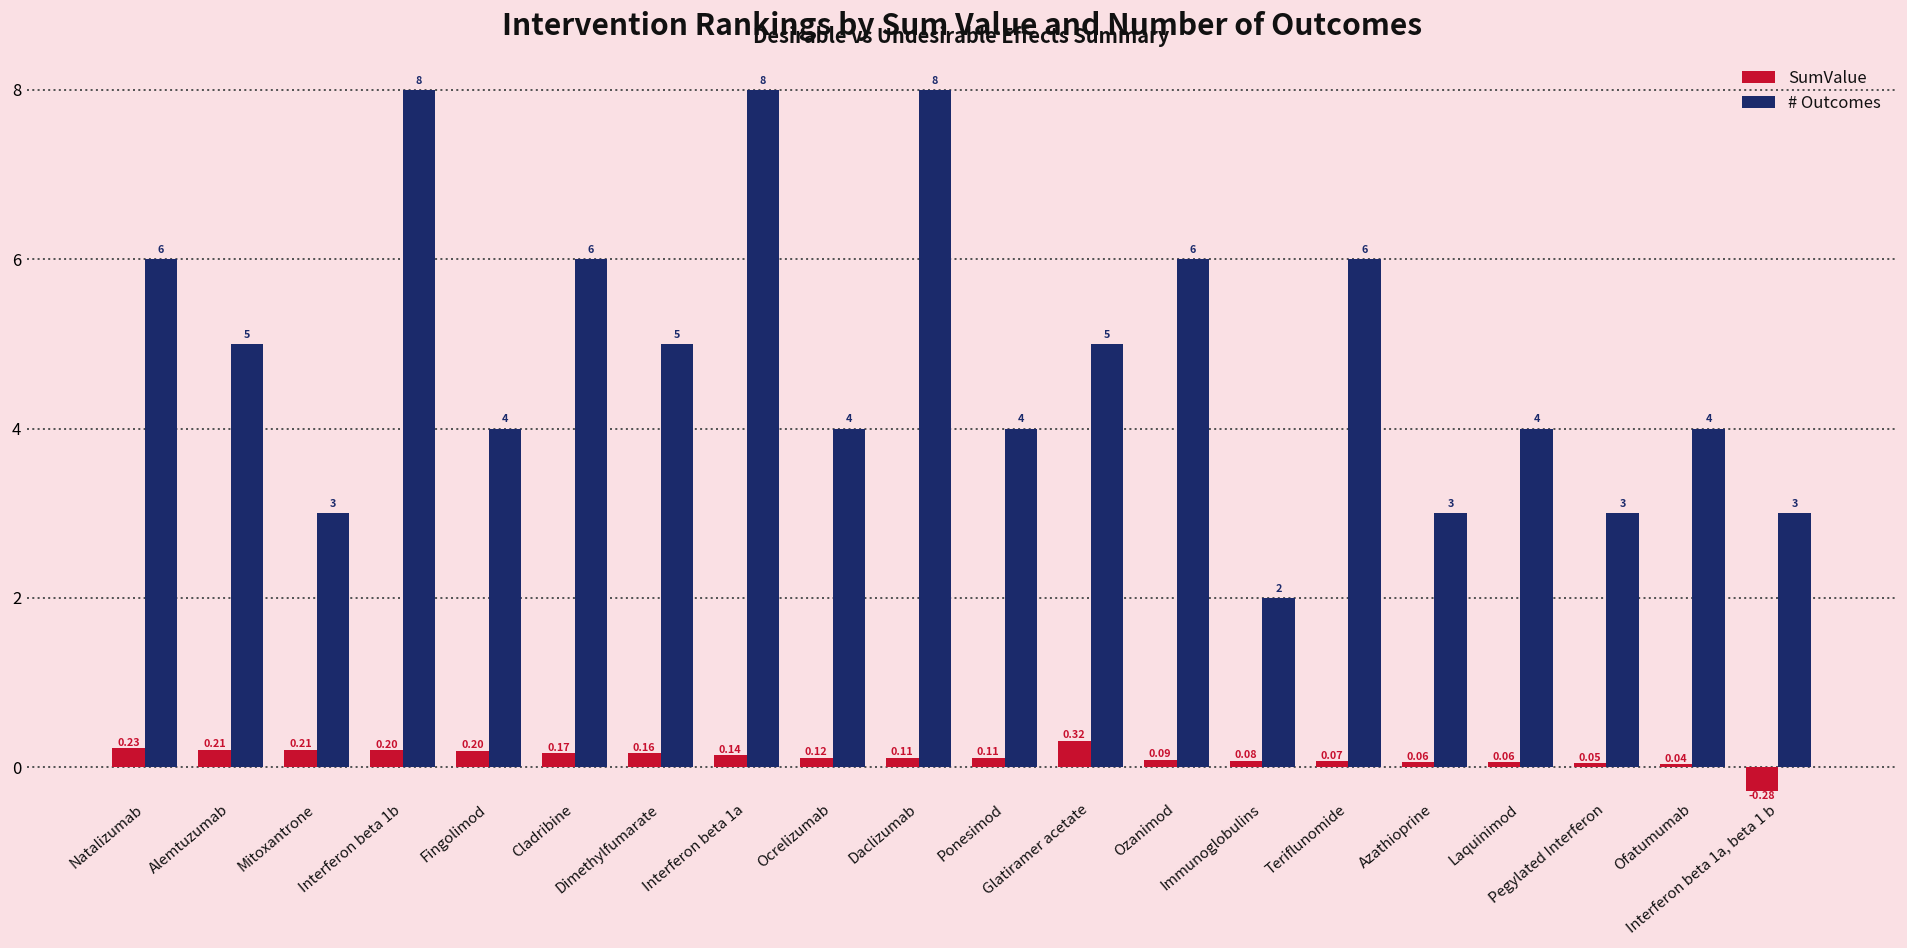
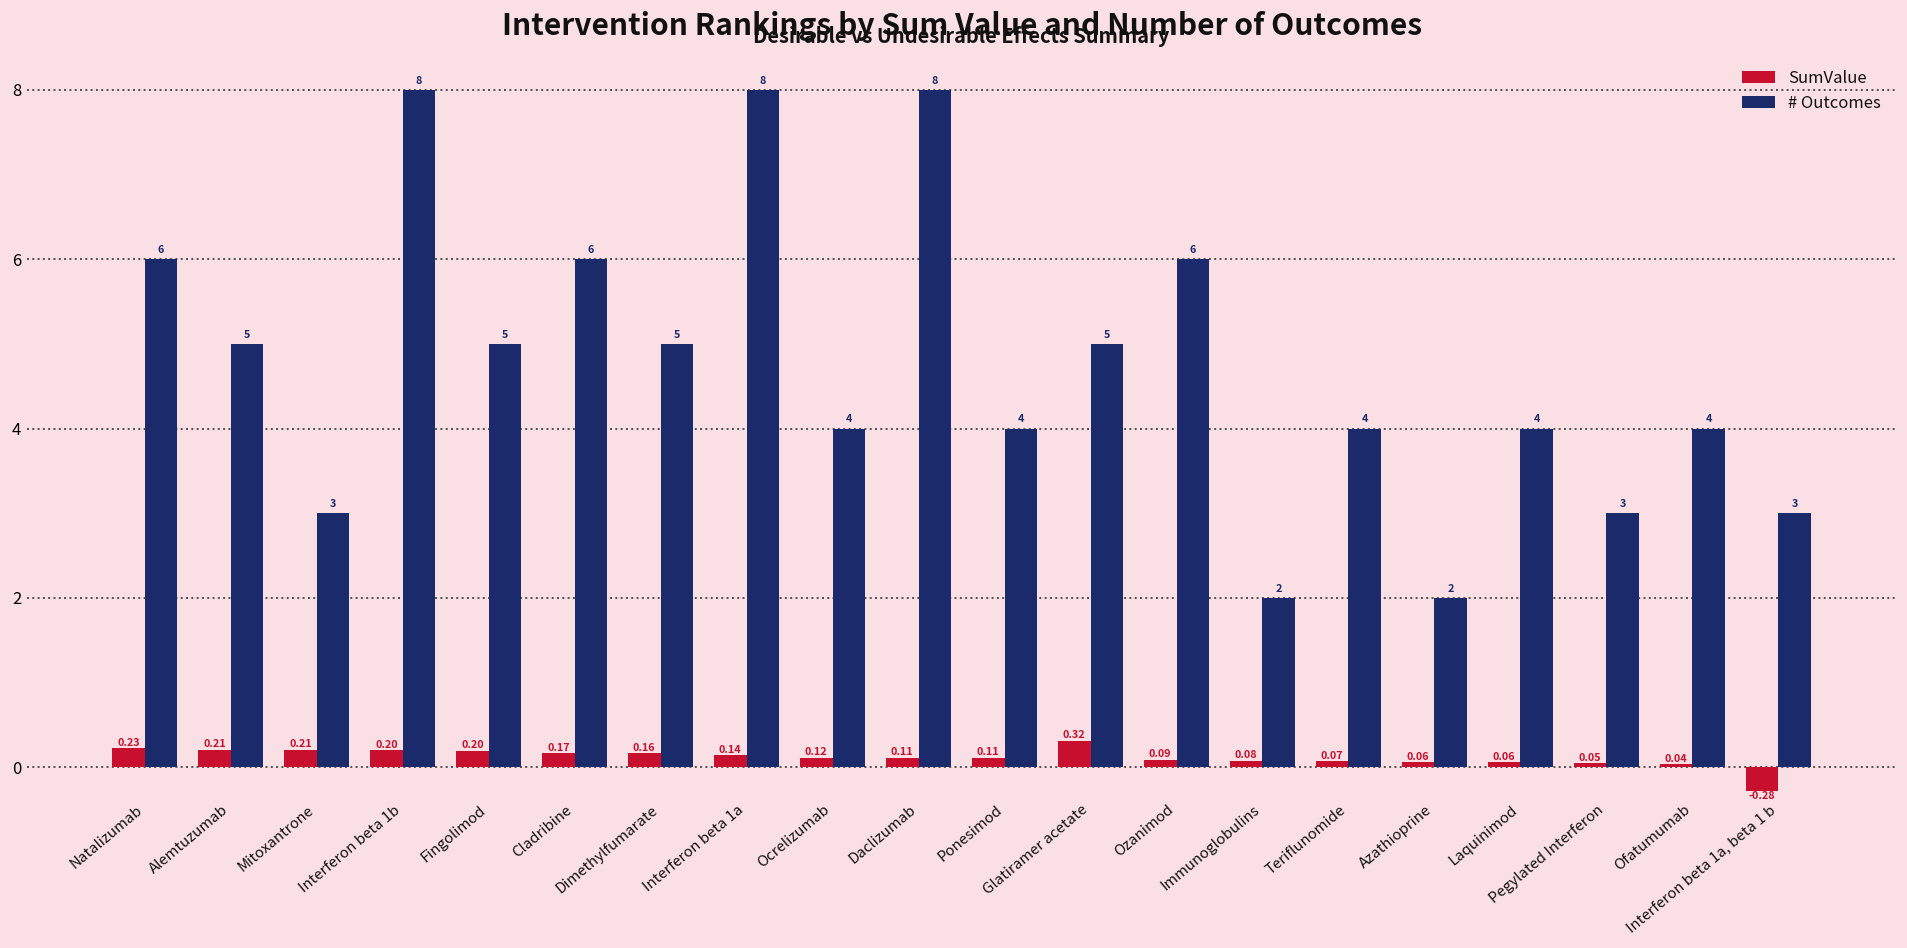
  {
    "SumValue": {
      "Natalizumab": 0.23,
      "Alemtuzumab": 0.21,
      "Mitoxantrone": 0.21,
      "Interferon beta 1b": 0.20,
      "Fingolimod": 0.20,
      "Cladribine": 0.17,
      "Dimethylfumarate": 0.16,
      "Interferon beta 1a": 0.14,
      "Ocrelizumab": 0.12,
      "Daclizumab": 0.11,
      "Ponesimod": 0.11,
      "Glatiramer acetate": 0.32,
      "Ozanimod": 0.09,
      "Immunoglobulins": 0.08,
      "Teriflunomide": 0.07,
      "Azathioprine": 0.06,
      "Laquinimod": 0.06,
      "Pegylated Interferon": 0.05,
      "Ofatumumab": 0.04,
      "Interferon beta 1a, beta 1 b": -0.28
    },
    "# Outcomes": {
      "Natalizumab": 6,
      "Alemtuzumab": 5,
      "Mitoxantrone": 3,
      "Interferon beta 1b": 8,
-     "Fingolimod": 4,
+     "Fingolimod": 5,
      "Cladribine": 6,
      "Dimethylfumarate": 5,
      "Interferon beta 1a": 8,
      "Ocrelizumab": 4,
      "Daclizumab": 8,
      "Ponesimod": 4,
      "Glatiramer acetate": 5,
      "Ozanimod": 6,
      "Immunoglobulins": 2,
-     "Teriflunomide": 6,
-     "Azathioprine": 3,
+     "Teriflunomide": 4,
+     "Azathioprine": 2,
      "Laquinimod": 4,
      "Pegylated Interferon": 3,
      "Ofatumumab": 4,
      "Interferon beta 1a, beta 1 b": 3
    }
  }
